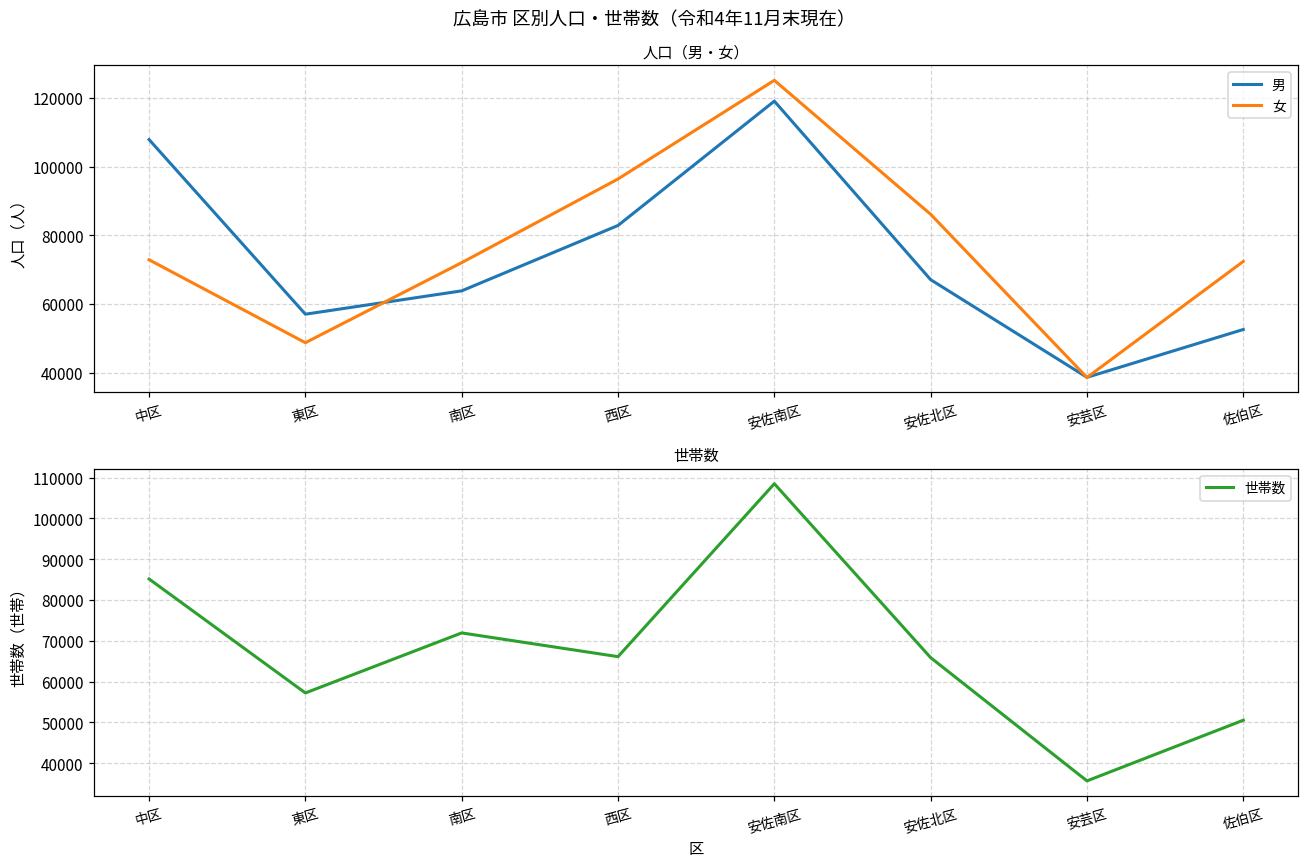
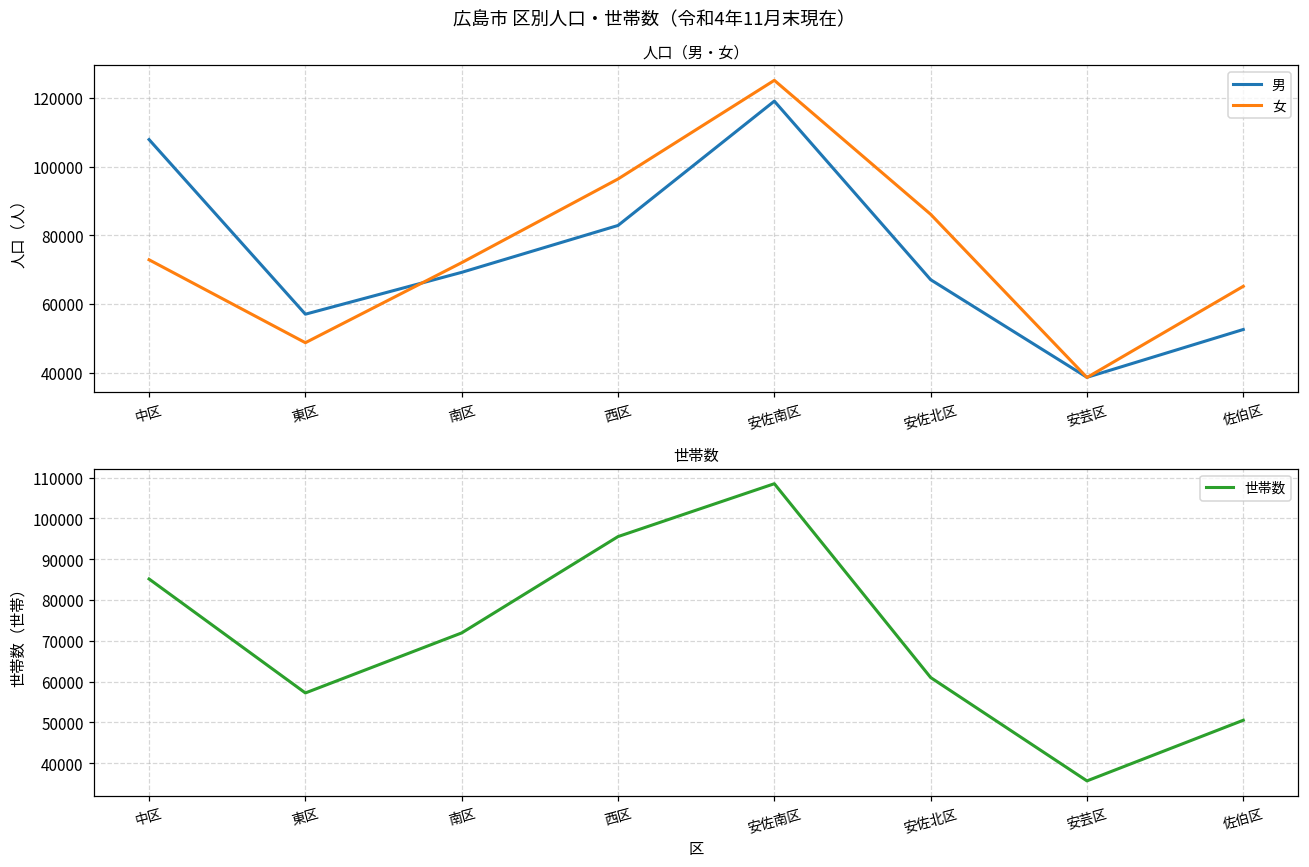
  {
    "人口（男・女）": {
      "男": {
        "中区": 108000,
        "東区": 57000,
-       "南区": 64000,
+       "南区": 69000,
        "西区": 83000,
        "安佐南区": 119000,
        "安佐北区": 67000,
        "佐伯区": 53000
      },
      "女": {
        "中区": 73000,
        "東区": 49000,
        "南区": 72000,
        "西区": 96000,
        "安佐南区": 125000,
        "安佐北区": 86000,
-       "佐伯区": 72000
+       "佐伯区": 65000
      }
    },
    "世帯数": {
      "中区": 85000,
      "東区": 57000,
      "南区": 72000,
-     "西区": 66000,
+     "西区": 96000,
      "安佐南区": 108000,
-     "安佐北区": 66000,
+     "安佐北区": 61000,
      "安芸区": 36000,
      "佐伯区": 51000
    }
  }
